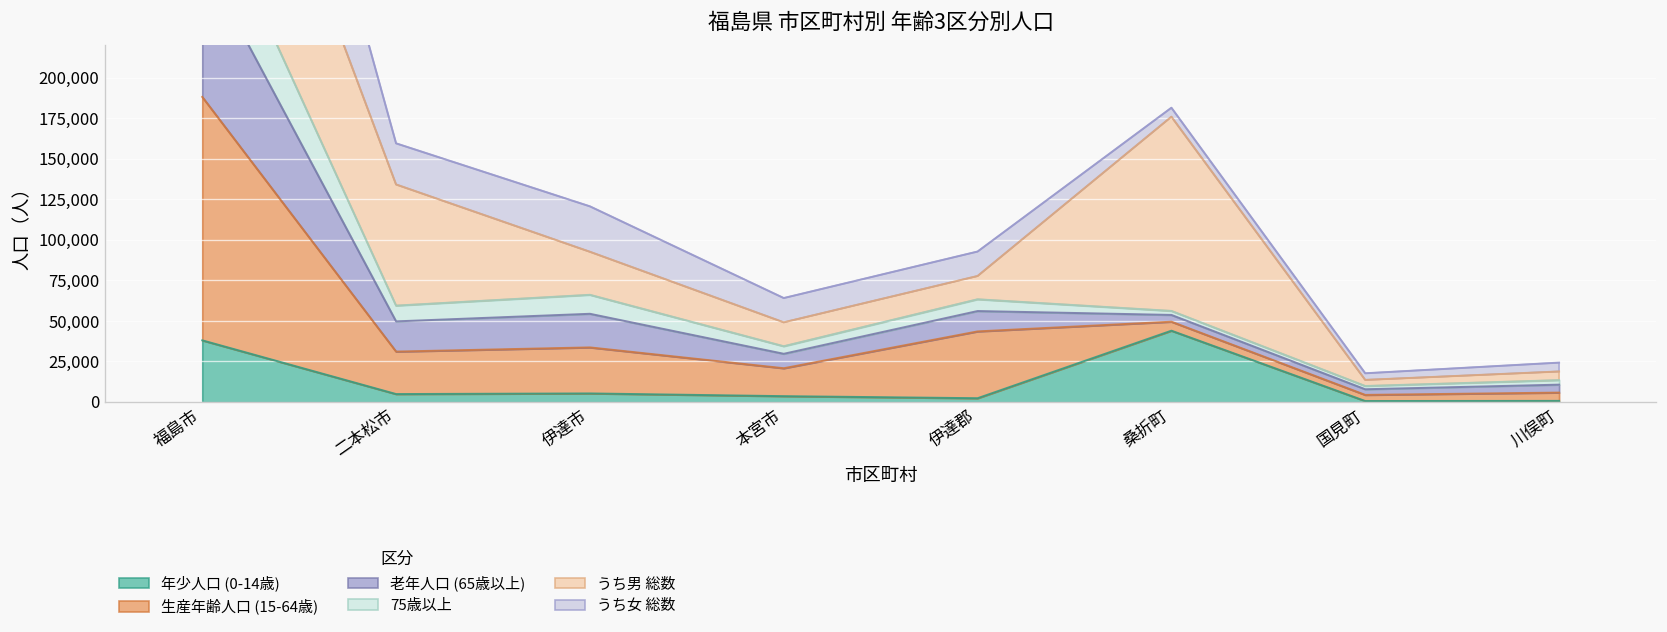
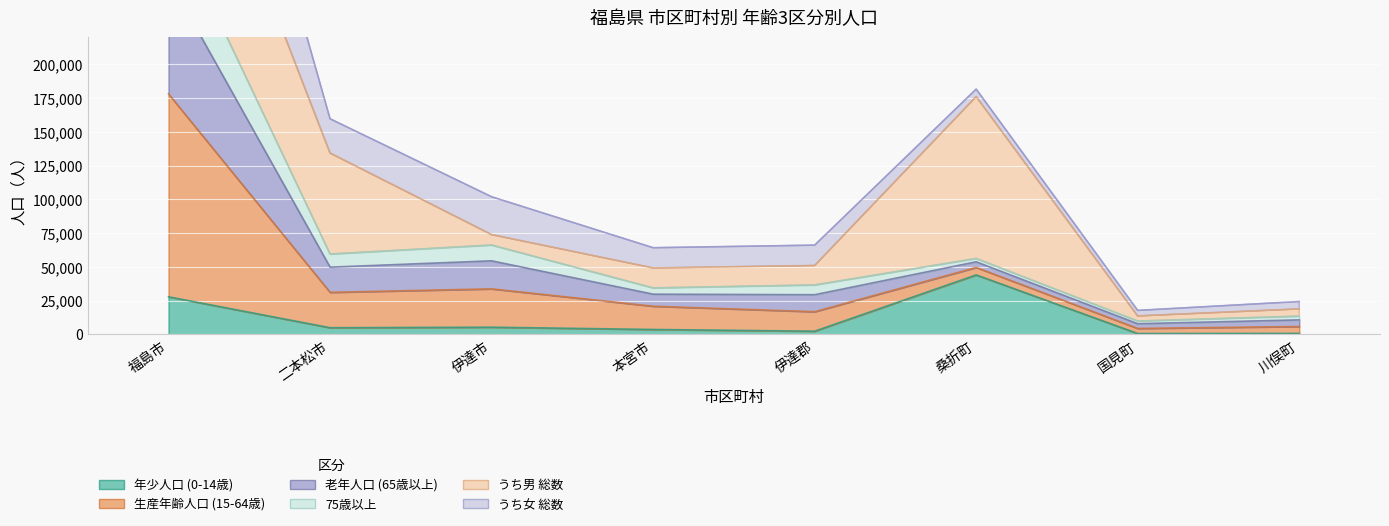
  {
    "年少人口 (0-14歳)": {
-     "福島市": "38,000",
+     "福島市": "28,000",
      "二本松市": "5,000",
      "伊達市": "5,000",
      "本宮市": "4,000",
      "伊達郡": "2,000",
      "桑折町": "44,000",
      "国見町": "1,000",
      "川俣町": "1,000"
    },
    "生産年齢人口 (15-64歳)": {
      "福島市": "150,000",
      "二本松市": "26,000",
      "伊達市": "28,000",
      "本宮市": "17,000",
-     "伊達郡": "41,000",
+     "伊達郡": "14,000",
      "桑折町": "6,000",
      "国見町": "4,000",
      "川俣町": "5,000"
    },
    "老年人口 (65歳以上)": {
      "二本松市": "19,000",
      "伊達市": "21,000",
      "本宮市": "9,000",
      "伊達郡": "13,000",
      "桑折町": "4,000",
      "国見町": "3,000",
      "川俣町": "5,000"
    },
    "うち男 総数": {
      "二本松市": "75,000",
-     "伊達市": "27,000",
+     "伊達市": "8,000",
      "本宮市": "15,000",
      "伊達郡": "14,000",
      "桑折町": "120,000",
      "国見町": "4,000",
      "川俣町": "5,000"
    }
  }
